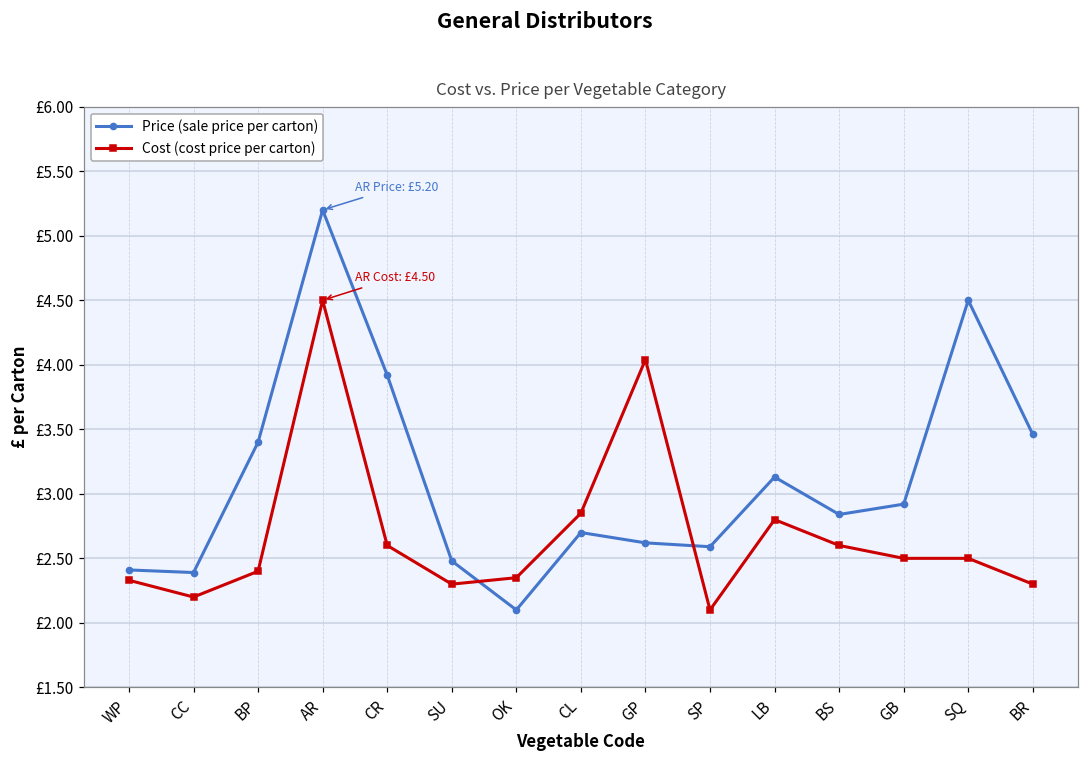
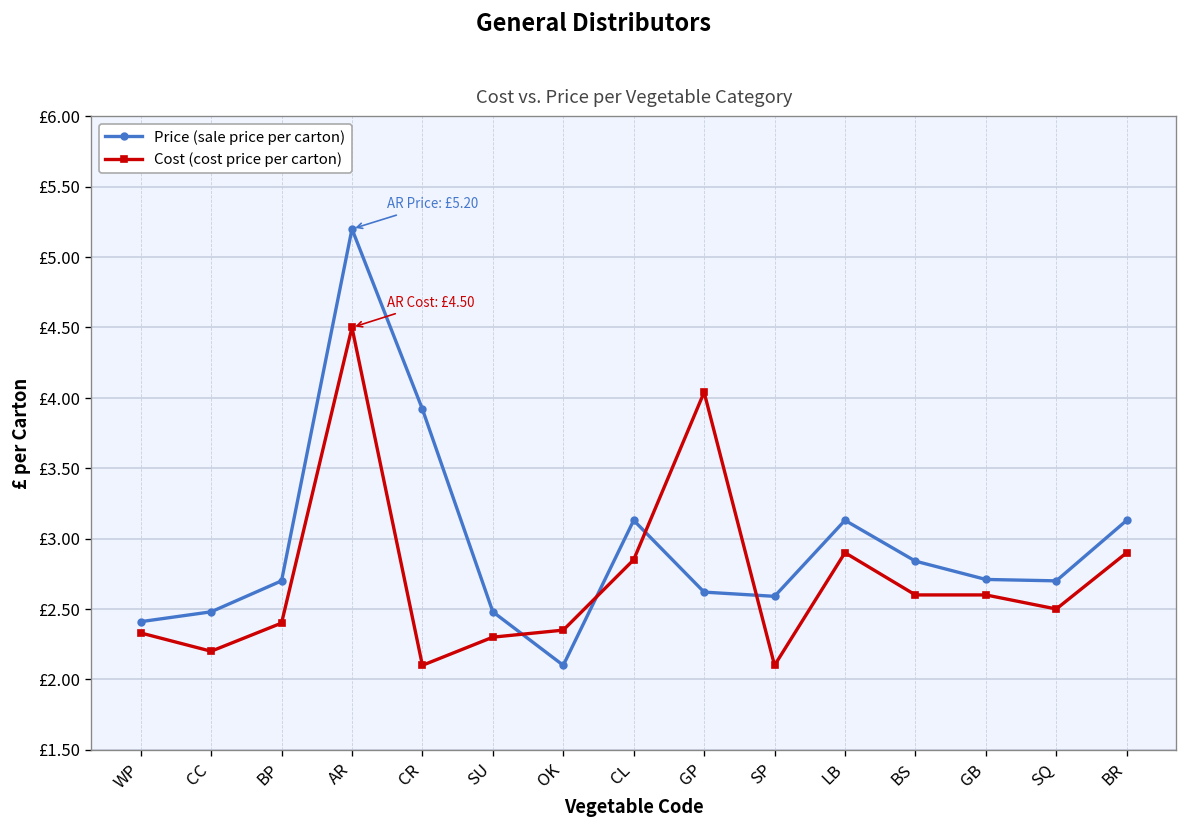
  {
    "Price (sale price per carton)": {
      "WP": "£2.41",
-     "CC": "£2.39",
-     "BP": "£3.4",
+     "CC": "£2.48",
+     "BP": "£2.7",
      "CR": "£3.92",
      "SU": "£2.48",
      "OK": "£2.10",
-     "CL": "£2.70",
+     "CL": "£3.13",
      "GP": "£2.62",
      "SP": "£2.59",
      "LB": "£3.13",
      "BS": "£2.84",
-     "GB": "£2.92",
-     "SQ": "£4.5",
-     "BR": "£3.46"
+     "GB": "£2.71",
+     "SQ": "£2.7",
+     "BR": "£3.13"
    },
    "Cost (cost price per carton)": {
      "WP": "£2.33",
      "CC": "£2.2",
      "BP": "£2.4",
-     "CR": "£2.6",
+     "CR": "£2.1",
      "SU": "£2.3",
      "OK": "£2.35",
      "CL": "£2.85",
      "GP": "£4.04",
      "SP": "£2.1",
-     "LB": "£2.8",
+     "LB": "£2.9",
      "BS": "£2.6",
-     "GB": "£2.5",
+     "GB": "£2.6",
      "SQ": "£2.5",
-     "BR": "£2.3"
+     "BR": "£2.9"
    }
  }
